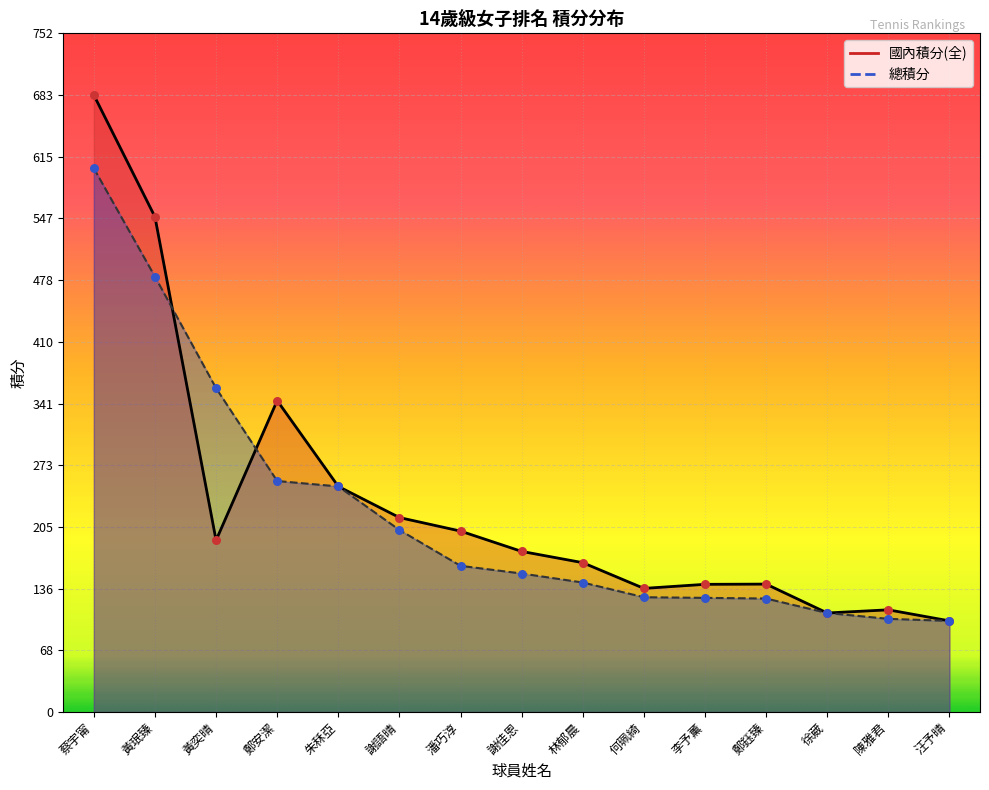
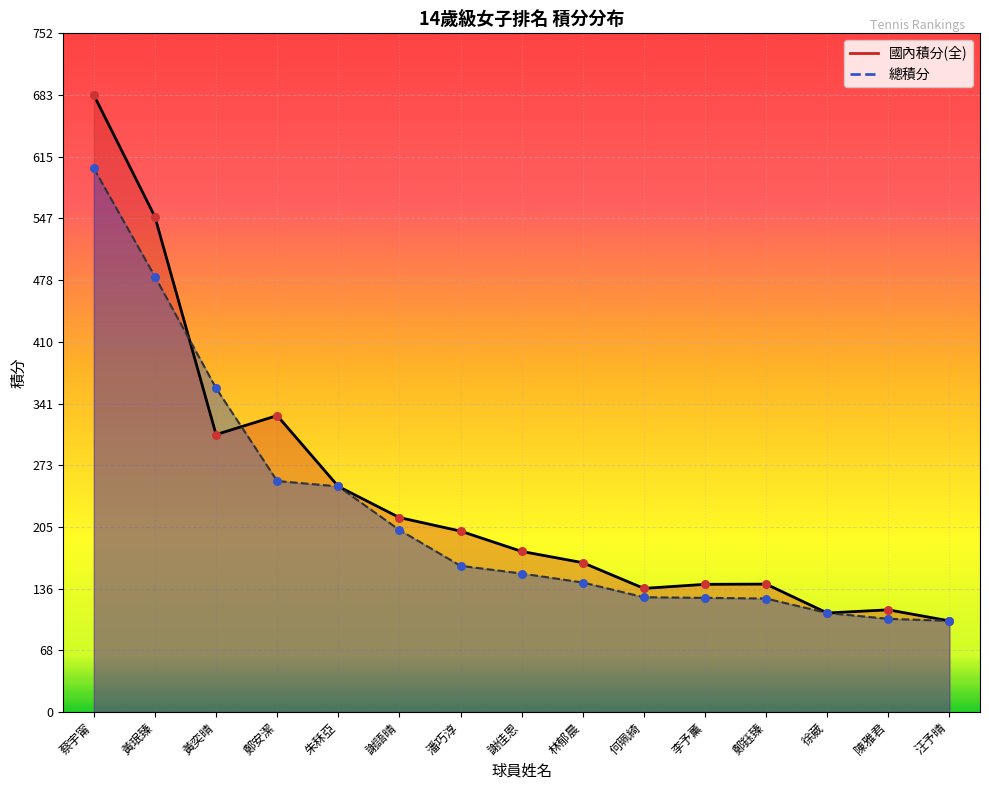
  {
    "國內積分(全)": {
      "蔡宇甯": 680,
      "黃珉臻": 550,
-     "黃奕晴": 190,
-     "鄭安潔": 350,
+     "黃奕晴": 310,
+     "鄭安潔": 330,
      "謝語晴": 220,
      "潘巧淳": 200,
      "謝佳恩": 180,
      "林郁晨": 170,
      "何珮綺": 140,
      "李予薰": 140,
      "鄭鈺臻": 140,
      "陳雅君": 110
    },
    "總積分": {
      "蔡宇甯": 600,
      "黃珉臻": 480,
      "黃奕晴": 360,
      "鄭安潔": 260,
      "謝語晴": 200,
      "潘巧淳": 160,
      "謝佳恩": 150,
      "林郁晨": 140,
      "何珮綺": 130,
      "李予薰": 130,
      "鄭鈺臻": 130,
      "陳雅君": 100
    }
  }
